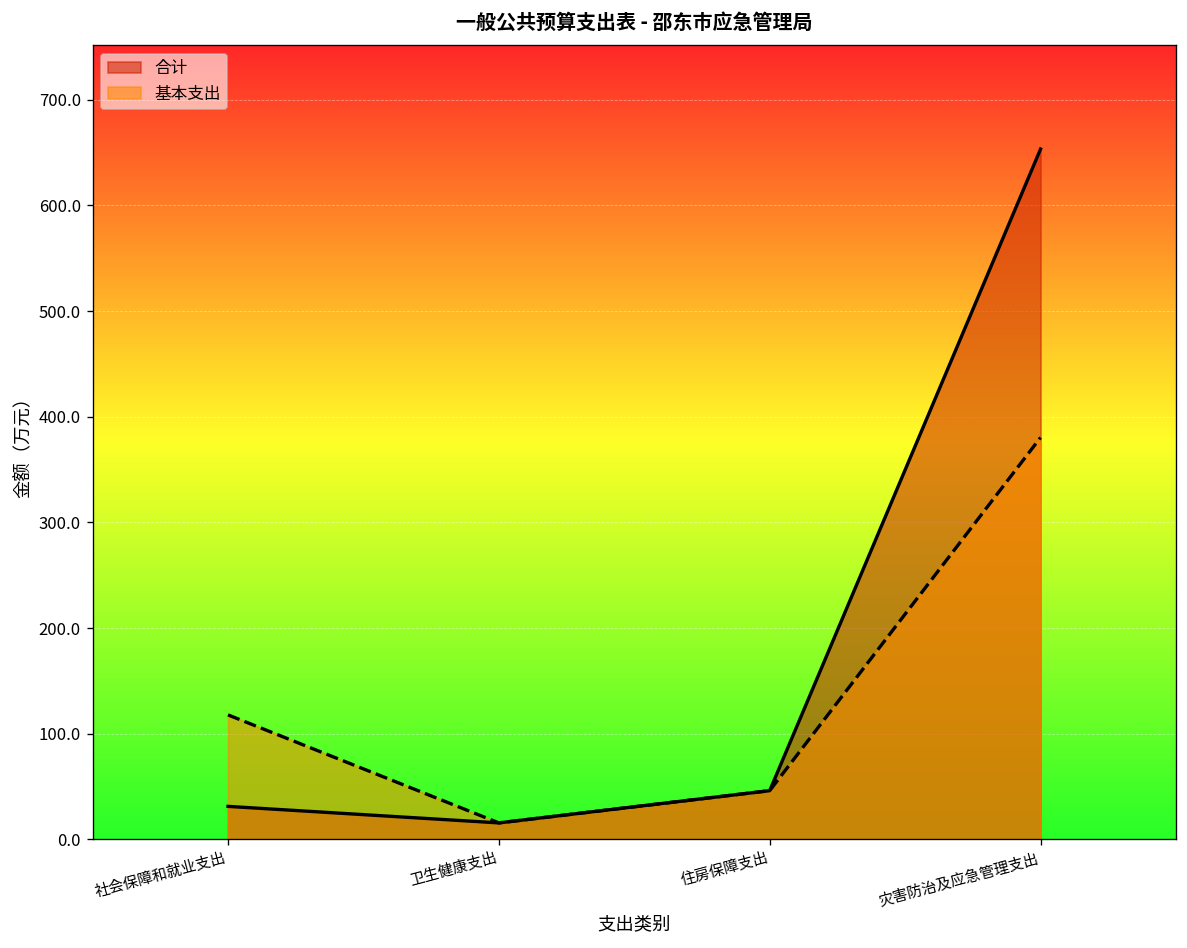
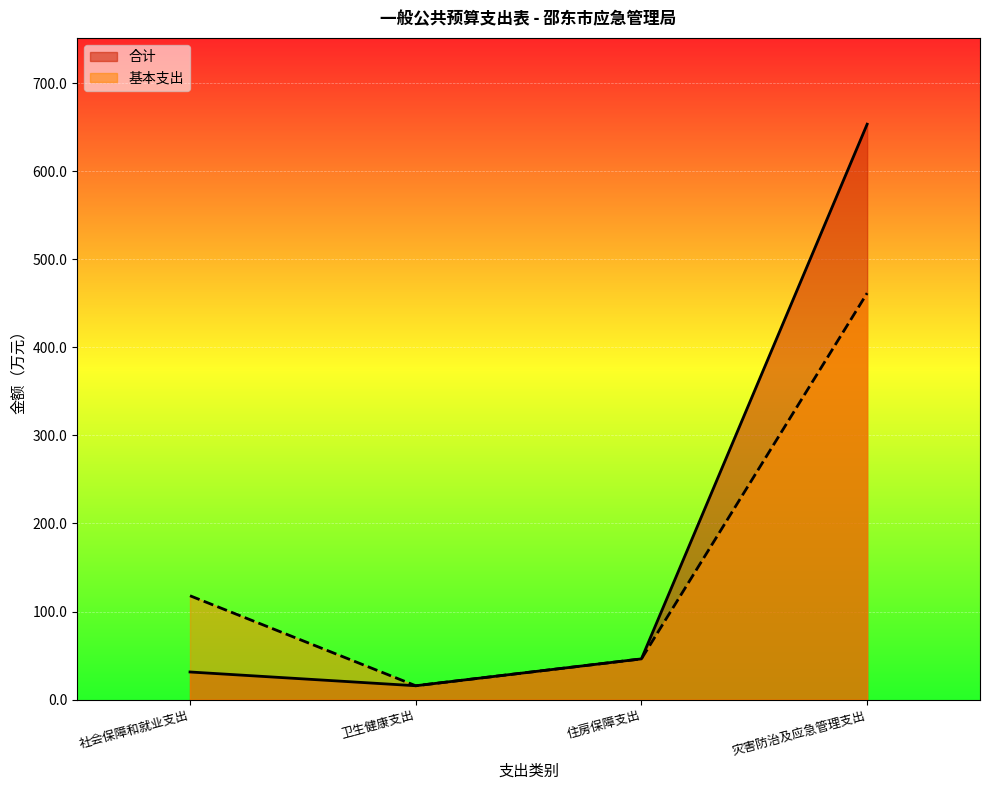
  {
    "合计": {
      "社会保障和就业支出": 30,
      "灾害防治及应急管理支出": 650
    },
    "基本支出": {
      "社会保障和就业支出": 120,
-     "灾害防治及应急管理支出": 380
+     "灾害防治及应急管理支出": 460
    }
  }
